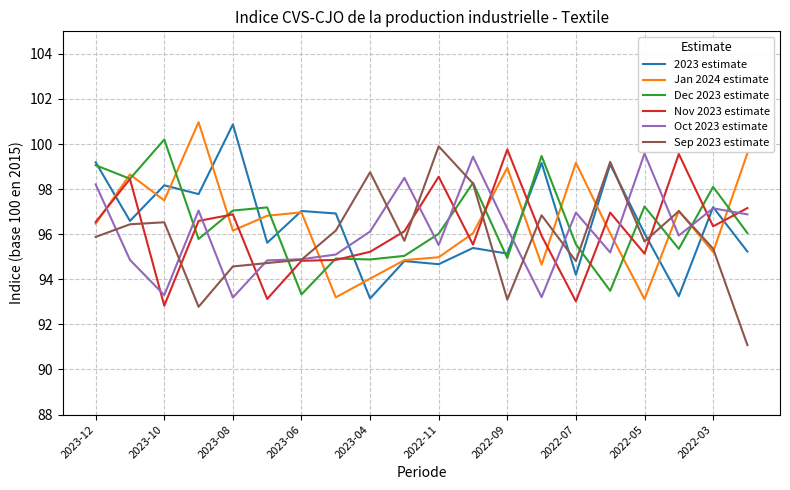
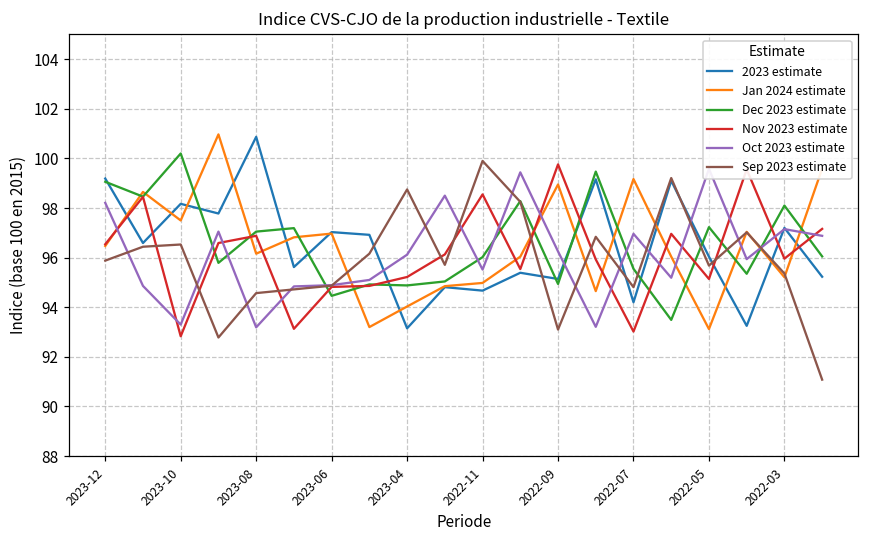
  {
    "2023 estimate": {
      "2023-12": 99.2,
      "2023-10": 98.2,
      "2023-08": 100.9,
      "2023-04": 93.2,
      "2022-11": 94.7,
      "2022-09": 95.1,
      "2022-07": 94.2,
      "2022-05": 96.0
    },
    "Jan 2024 estimate": {
      "2023-10": 97.5,
      "2023-08": 96.2,
      "2023-04": 94.0,
      "2022-11": 95.0,
      "2022-09": 99.0,
      "2022-07": 99.2,
      "2022-05": 93.1,
      "2022-03": 95.2
    },
    "Dec 2023 estimate": {
      "2023-12": 99.1,
      "2023-10": 100.2,
      "2023-08": 97.1,
-     "2023-06": 93.3,
+     "2023-06": 94.5,
      "2023-04": 94.9,
      "2022-11": 96.0,
      "2022-09": 94.9,
      "2022-07": 95.6,
      "2022-05": 97.2,
      "2022-03": 98.1
    },
    "Nov 2023 estimate": {
      "2023-10": 92.8,
      "2023-08": 96.9,
      "2023-04": 95.2,
      "2022-11": 98.6,
      "2022-09": 99.8,
      "2022-07": 93.0,
      "2022-05": 95.1,
-     "2022-03": 96.4
+     "2022-03": 96.0
    },
    "Oct 2023 estimate": {
      "2023-12": 98.2,
      "2023-10": 93.3,
      "2023-08": 93.2,
      "2023-04": 96.1,
      "2022-11": 95.5,
      "2022-09": 96.3,
      "2022-07": 97.0,
      "2022-05": 99.6
    },
    "Sep 2023 estimate": {
      "2023-12": 95.9,
      "2023-10": 96.5,
      "2023-08": 94.6,
      "2023-04": 98.8,
      "2022-11": 99.9,
      "2022-09": 93.1,
      "2022-07": 94.8,
      "2022-05": 95.7,
      "2022-03": 95.4
    }
  }
